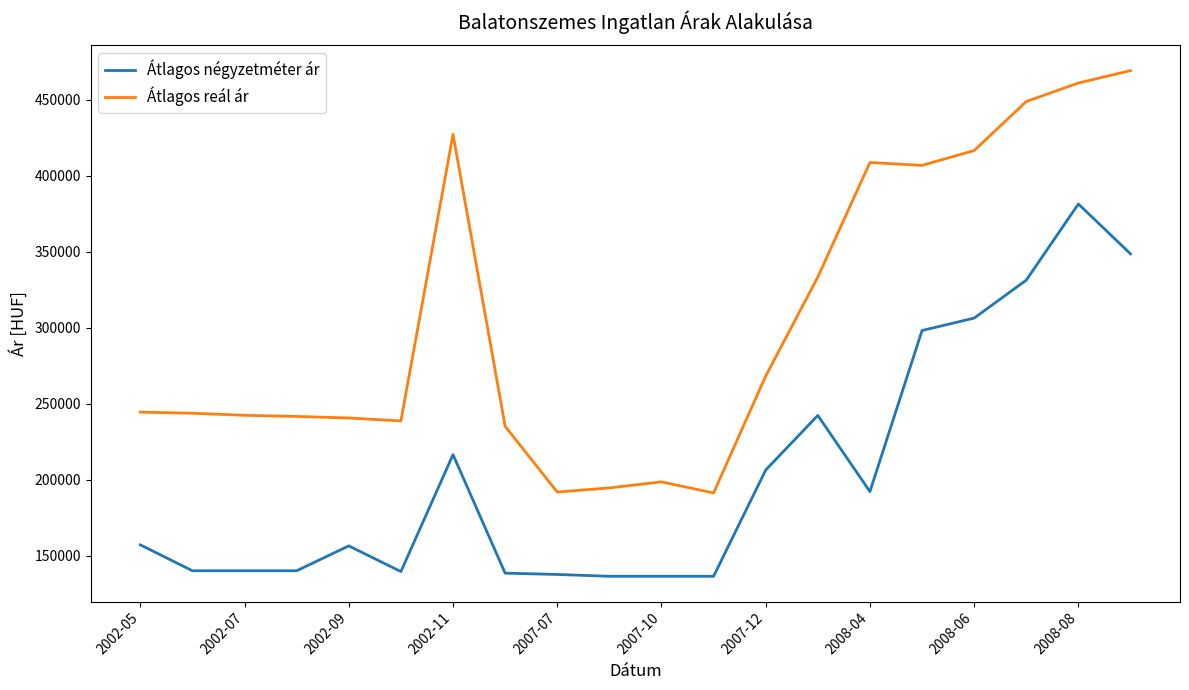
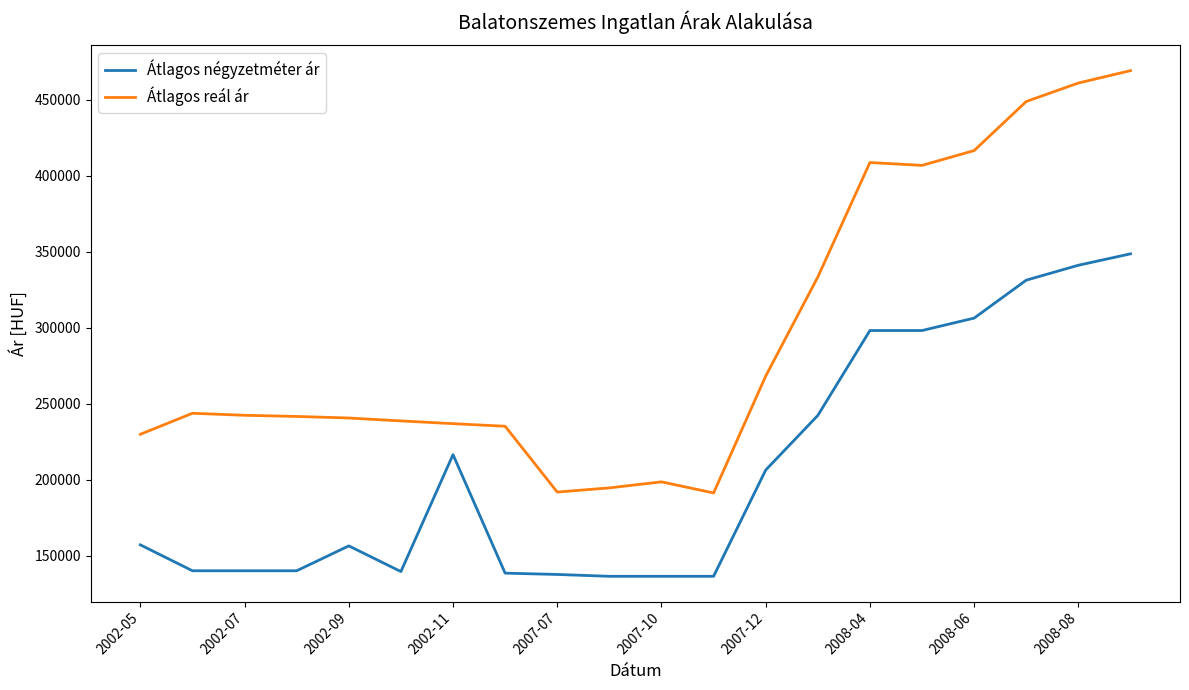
  {
    "Átlagos négyzetméter ár": {
      "2002-05": 157000,
      "2002-07": 140000,
      "2002-09": 156000,
      "2002-11": 216000,
      "2007-07": 138000,
      "2007-10": 136000,
      "2007-12": 206000,
-     "2008-04": 192000,
+     "2008-04": 298000,
      "2008-06": 306000,
-     "2008-08": 381000
+     "2008-08": 341000
    },
    "Átlagos reál ár": {
-     "2002-05": 244000,
+     "2002-05": 230000,
      "2002-07": 242000,
      "2002-09": 240000,
-     "2002-11": 427000,
+     "2002-11": 237000,
      "2007-07": 192000,
      "2007-10": 198000,
      "2007-12": 268000,
      "2008-04": 409000,
      "2008-06": 416000,
      "2008-08": 461000
    }
  }
